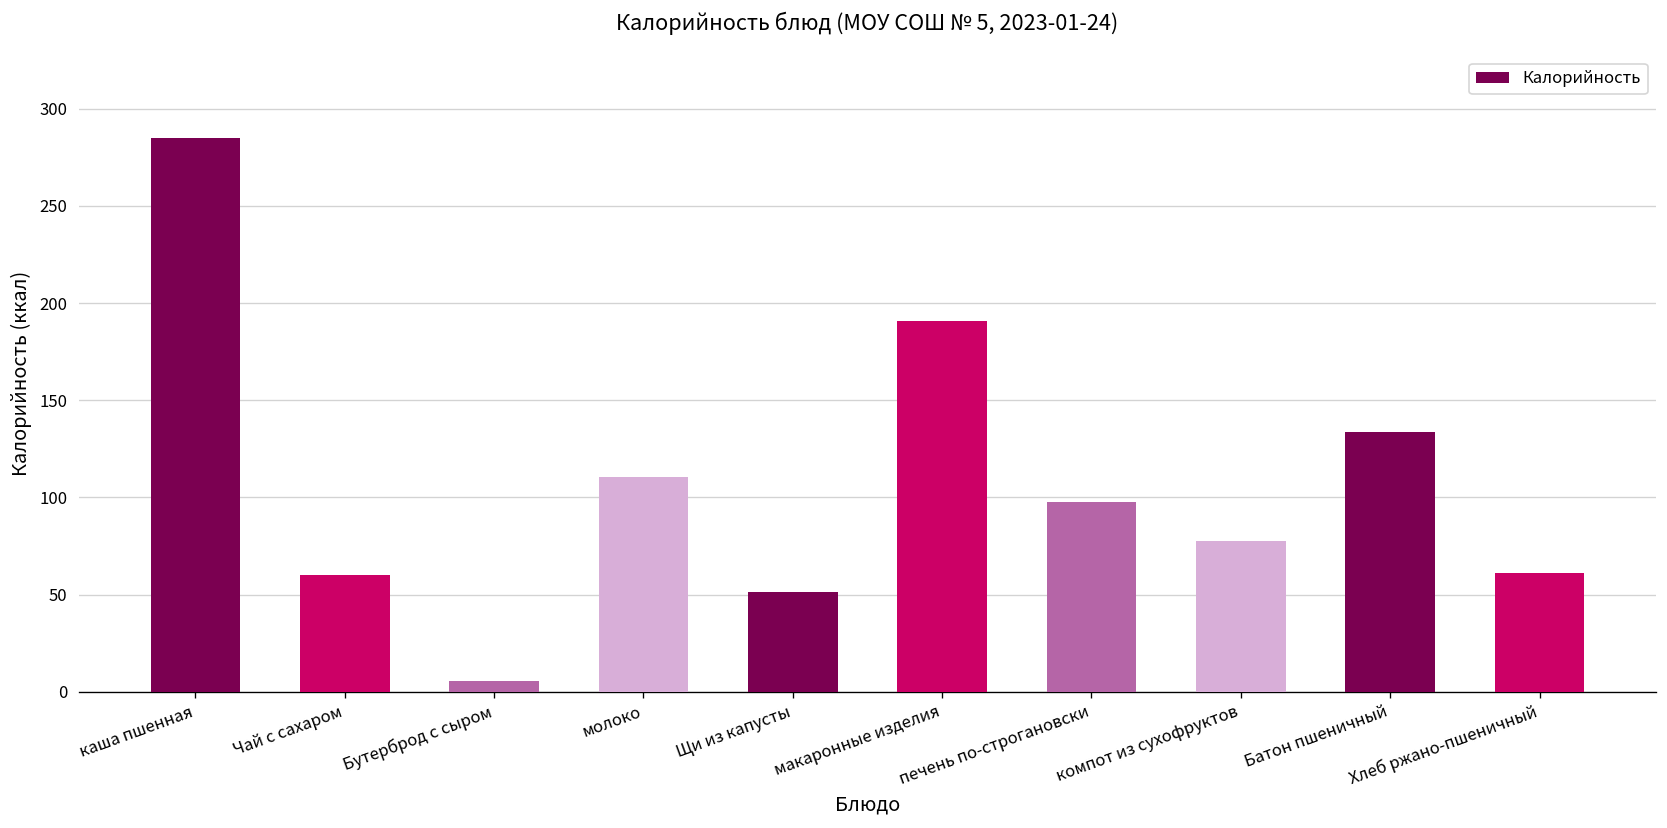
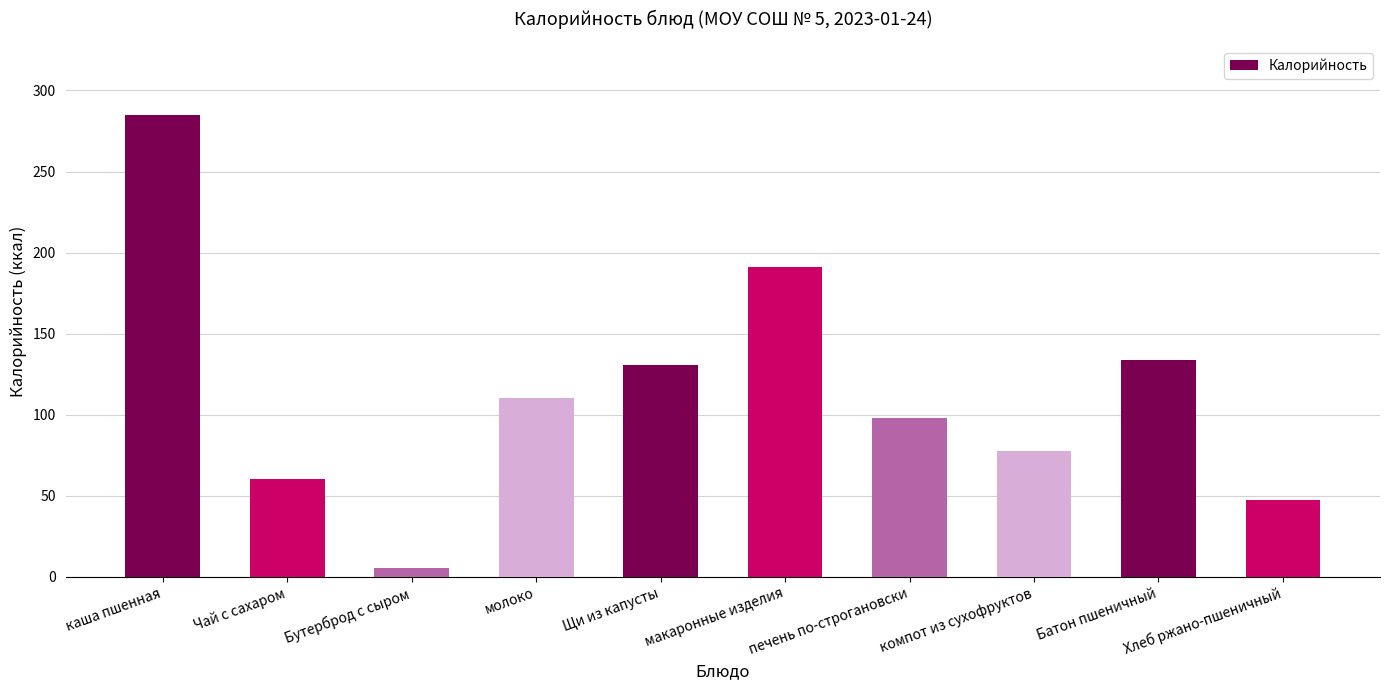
  {
    "каша пшенная": 285,
    "Чай с сахаром": 60,
    "Бутерброд с сыром": 6,
    "молоко": 111,
-   "Щи из капусты": 51,
+   "Щи из капусты": 131,
    "макаронные изделия": 191,
    "печень по-строгановски": 98,
    "компот из сухофруктов": 77,
    "Батон пшеничный": 134,
-   "Хлеб ржано-пшеничный": 61
+   "Хлеб ржано-пшеничный": 47
  }
